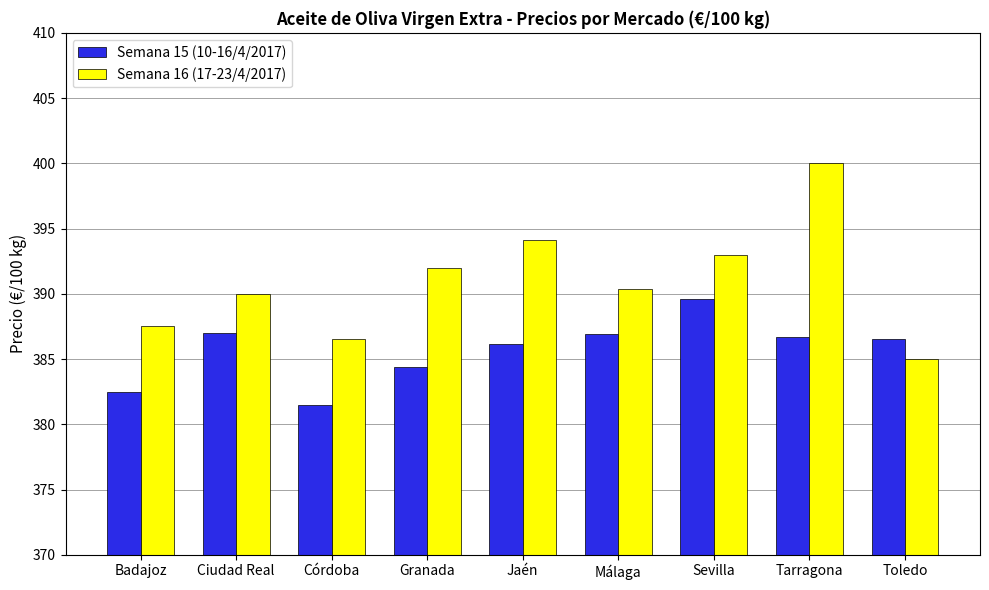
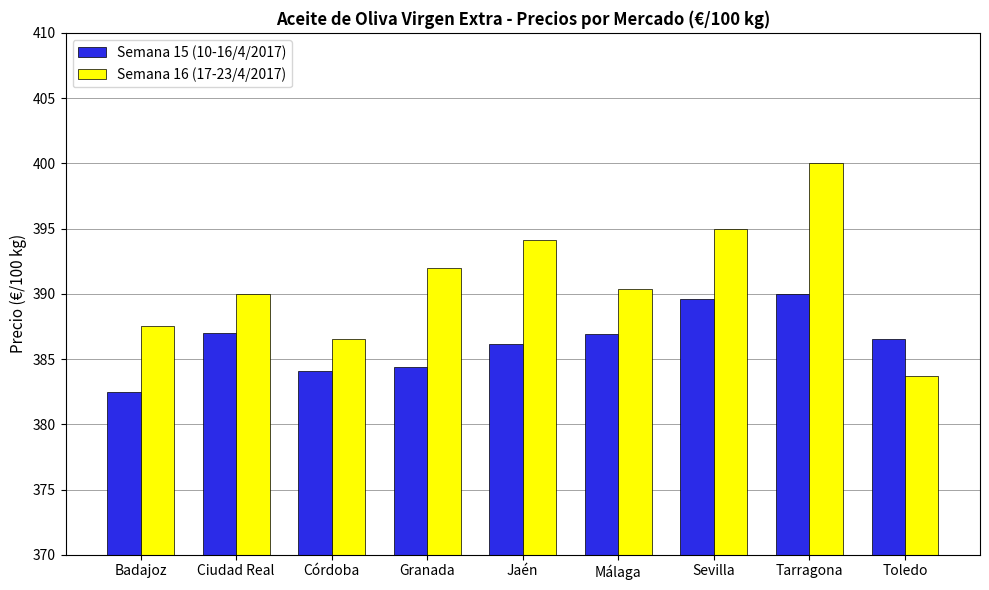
  {
    "Semana 15 (10-16/4/2017)": {
      "Badajoz": 382.5,
      "Ciudad Real": 387.0,
-     "Córdoba": 381.5,
+     "Córdoba": 384.1,
      "Granada": 384.4,
      "Jaén": 386.1,
      "Málaga": 386.9,
      "Sevilla": 389.6,
-     "Tarragona": 386.7,
+     "Tarragona": 390.0,
      "Toledo": 386.5
    },
    "Semana 16 (17-23/4/2017)": {
      "Badajoz": 387.5,
      "Ciudad Real": 390.0,
      "Córdoba": 386.5,
      "Granada": 392.0,
      "Jaén": 394.1,
      "Málaga": 390.4,
-     "Sevilla": 393.0,
+     "Sevilla": 394.9,
      "Tarragona": 400.0,
-     "Toledo": 385.0
+     "Toledo": 383.7
    }
  }
